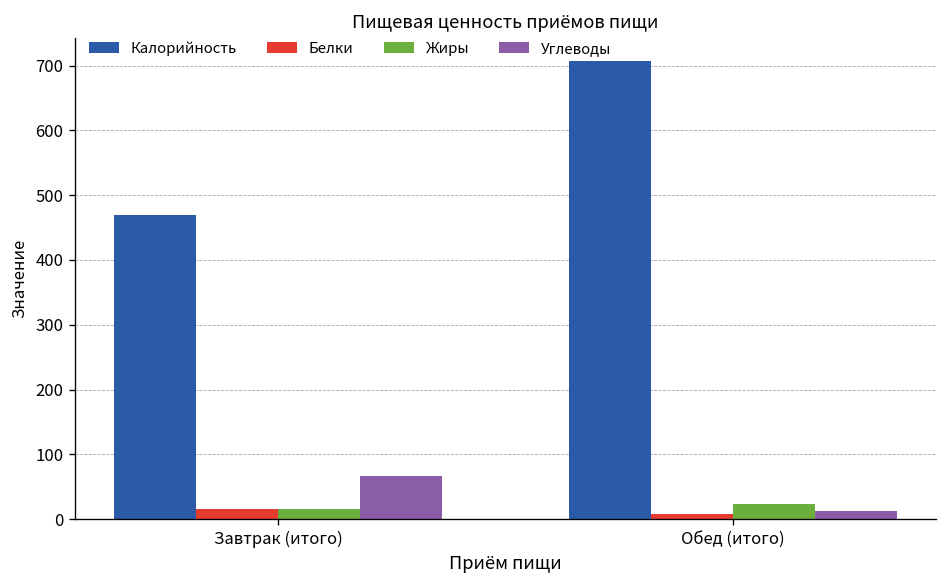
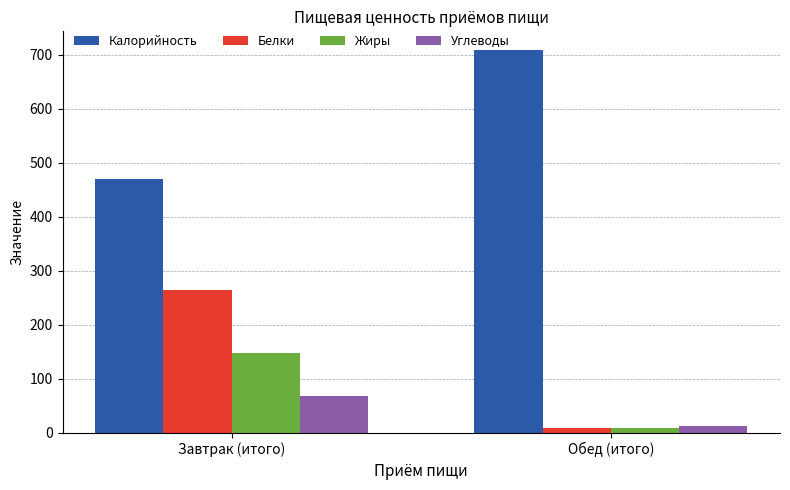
  {
    "Калорийность": {
      "Завтрак (итого)": 470,
      "Обед (итого)": 710
    },
    "Белки": {
-     "Завтрак (итого)": 20,
+     "Завтрак (итого)": 260,
      "Обед (итого)": 10
    },
    "Жиры": {
-     "Завтрак (итого)": 20,
-     "Обед (итого)": 20
+     "Завтрак (итого)": 150,
+     "Обед (итого)": 10
    },
    "Углеводы": {
      "Завтрак (итого)": 70,
      "Обед (итого)": 10
    }
  }
